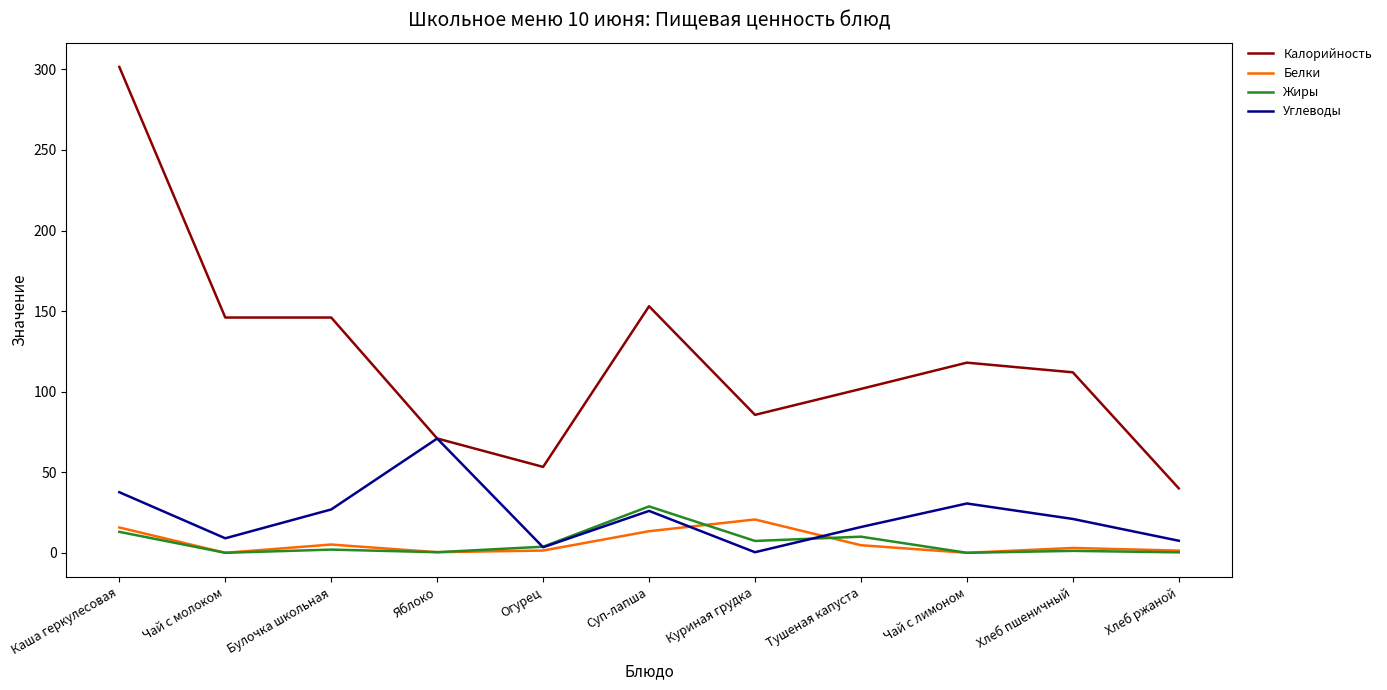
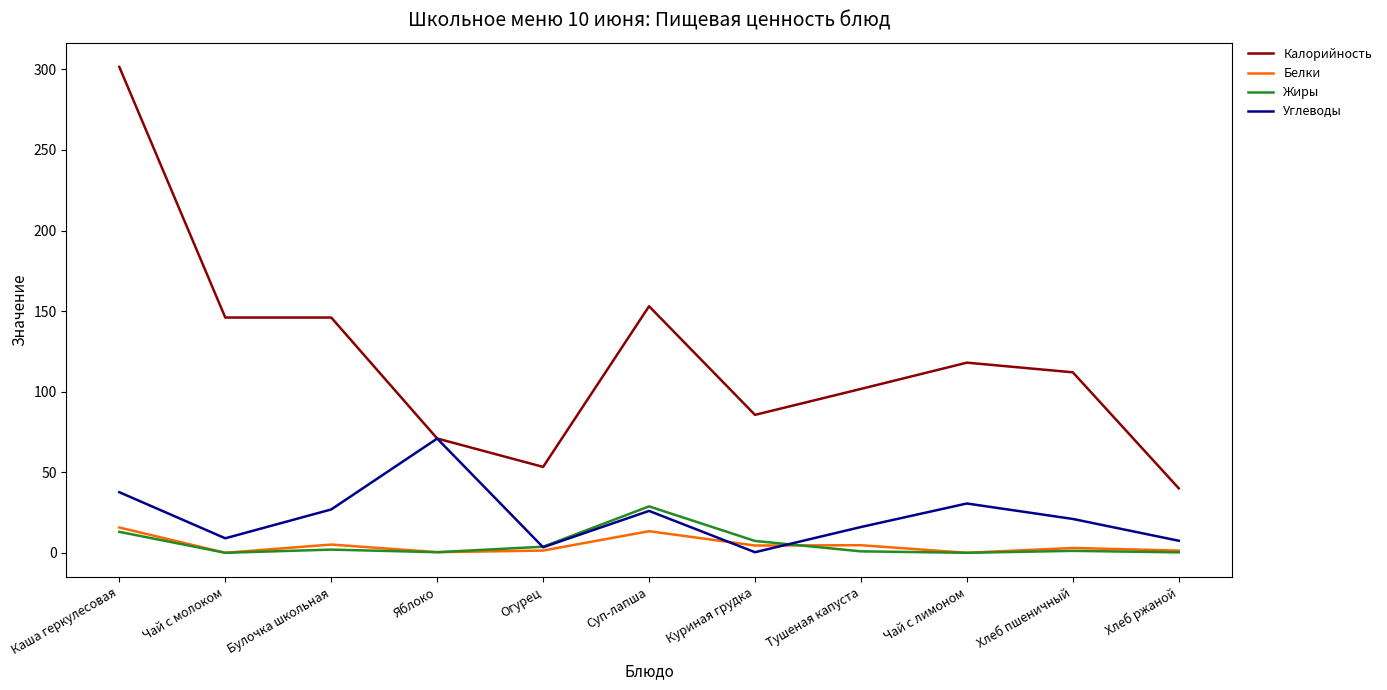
  {
    "Калорийность": {
      "Каша геркулесовая": 302,
      "Чай с молоком": 146,
      "Булочка школьная": 146,
      "Огурец": 53,
      "Суп-лапша": 153,
      "Куриная грудка": 86,
      "Тушеная капуста": 102,
      "Чай с лимоном": 118,
      "Хлеб пшеничный": 112,
      "Хлеб ржаной": 40
    },
    "Белки": {
      "Каша геркулесовая": 16,
      "Булочка школьная": 5,
      "Огурец": 1,
      "Суп-лапша": 13,
-     "Куриная грудка": 21,
+     "Куриная грудка": 5,
      "Тушеная капуста": 5,
      "Хлеб пшеничный": 3
    },
    "Жиры": {
      "Каша геркулесовая": 13,
      "Булочка школьная": 2,
      "Суп-лапша": 29,
      "Куриная грудка": 7,
-     "Тушеная капуста": 10,
+     "Тушеная капуста": 1,
      "Хлеб пшеничный": 1
    },
    "Углеводы": {
      "Каша геркулесовая": 38,
      "Чай с молоком": 9,
      "Булочка школьная": 27,
      "Суп-лапша": 26,
      "Куриная грудка": 0,
      "Тушеная капуста": 16,
      "Чай с лимоном": 31,
      "Хлеб пшеничный": 21,
      "Хлеб ржаной": 7
    }
  }
